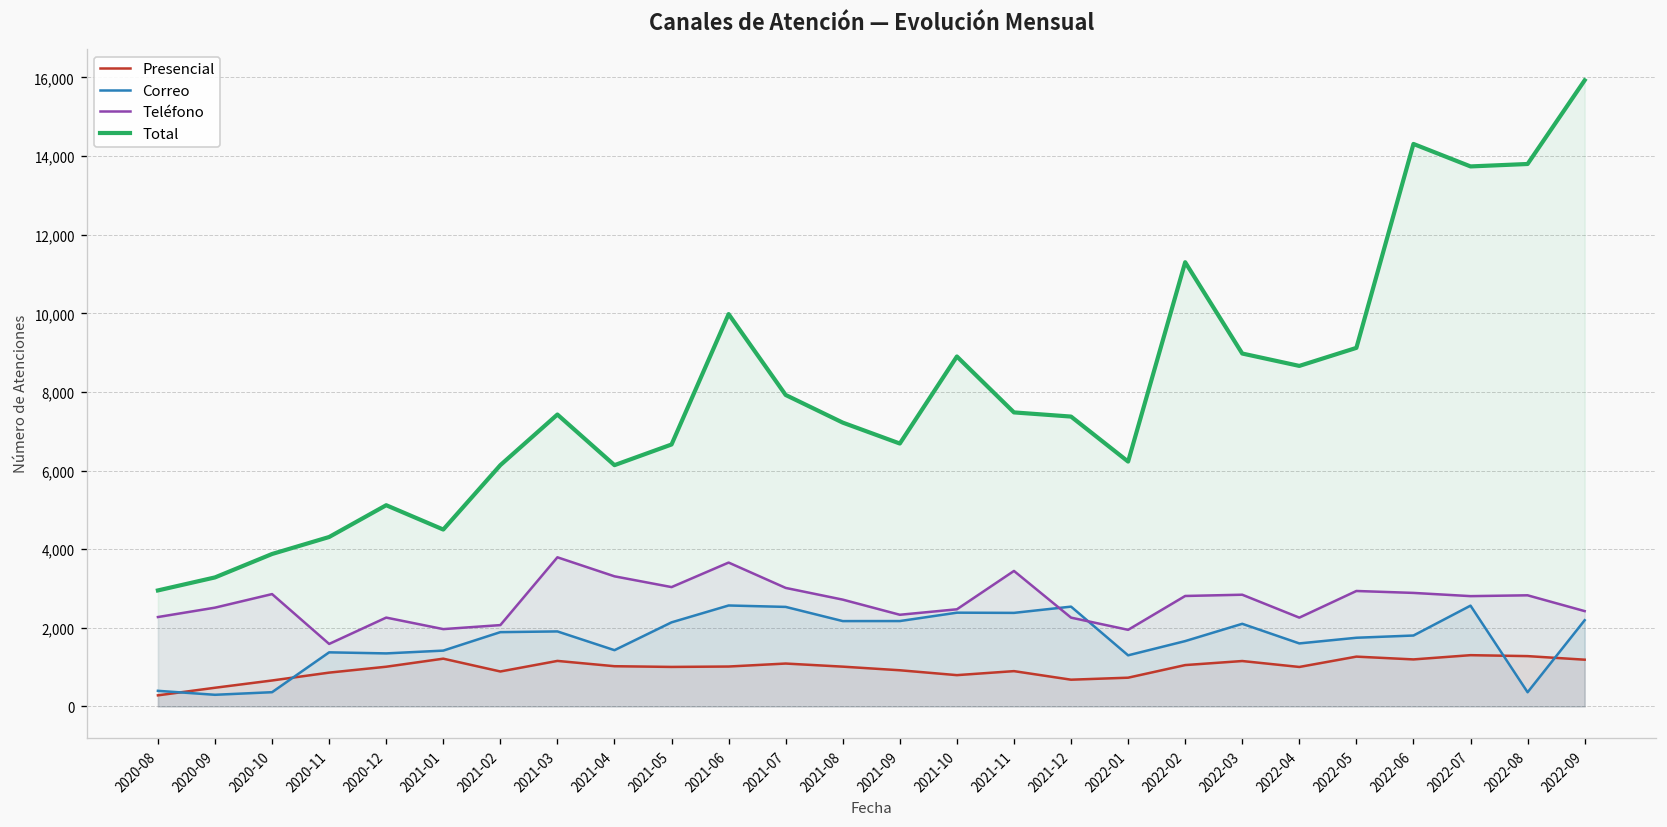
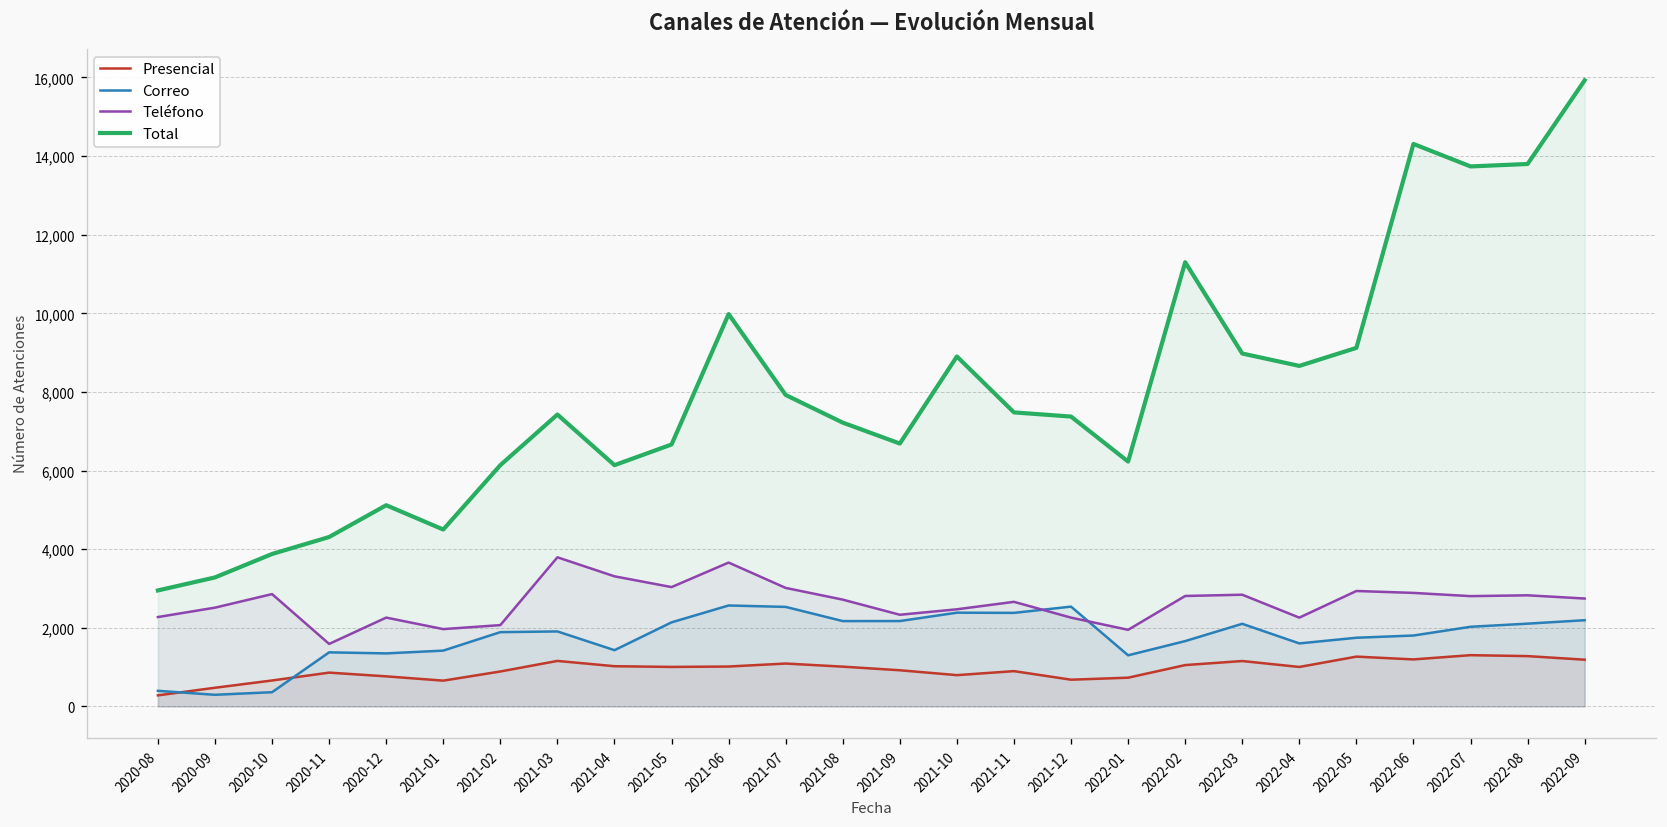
  {
    "Presencial": {
      "2020-08": "300",
      "2020-09": "500",
      "2020-10": "700",
      "2020-11": "900",
-     "2020-12": "1,000",
-     "2021-01": "1,200",
+     "2020-12": "800",
+     "2021-01": "700",
      "2021-02": "900",
      "2021-03": "1,200",
      "2021-04": "1,000",
      "2021-05": "1,000",
      "2021-06": "1,000",
      "2021-07": "1,100",
      "2021-08": "1,000",
      "2021-09": "900",
      "2021-10": "800",
      "2021-11": "900",
      "2021-12": "700",
      "2022-01": "700",
      "2022-02": "1,100",
      "2022-03": "1,200",
      "2022-04": "1,000",
      "2022-05": "1,300",
      "2022-06": "1,200",
      "2022-07": "1,300",
      "2022-08": "1,300",
      "2022-09": "1,200"
    },
    "Correo": {
      "2020-08": "400",
      "2020-09": "300",
      "2020-10": "400",
      "2020-11": "1,400",
      "2020-12": "1,300",
      "2021-01": "1,400",
      "2021-02": "1,900",
      "2021-03": "1,900",
      "2021-04": "1,400",
      "2021-05": "2,100",
      "2021-06": "2,600",
      "2021-07": "2,500",
      "2021-08": "2,200",
      "2021-09": "2,200",
      "2021-10": "2,400",
      "2021-11": "2,400",
      "2021-12": "2,500",
      "2022-01": "1,300",
      "2022-02": "1,700",
      "2022-03": "2,100",
      "2022-04": "1,600",
      "2022-05": "1,700",
      "2022-06": "1,800",
-     "2022-07": "2,600",
-     "2022-08": "400",
+     "2022-07": "2,000",
+     "2022-08": "2,100",
      "2022-09": "2,200"
    },
    "Teléfono": {
      "2020-08": "2,300",
      "2020-09": "2,500",
      "2020-10": "2,900",
      "2020-11": "1,600",
      "2020-12": "2,300",
      "2021-01": "2,000",
      "2021-02": "2,100",
      "2021-03": "3,800",
      "2021-04": "3,300",
      "2021-05": "3,000",
      "2021-06": "3,700",
      "2021-07": "3,000",
      "2021-08": "2,700",
      "2021-09": "2,300",
      "2021-10": "2,500",
-     "2021-11": "3,400",
+     "2021-11": "2,700",
      "2021-12": "2,300",
      "2022-01": "1,900",
      "2022-02": "2,800",
      "2022-03": "2,800",
      "2022-04": "2,300",
      "2022-05": "2,900",
      "2022-06": "2,900",
      "2022-07": "2,800",
      "2022-08": "2,800",
-     "2022-09": "2,400"
+     "2022-09": "2,700"
    },
    "Total": {
      "2020-08": "3,000",
      "2020-09": "3,300",
      "2020-10": "3,900",
      "2020-11": "4,300",
      "2020-12": "5,100",
      "2021-01": "4,500",
      "2021-02": "6,100",
      "2021-03": "7,400",
      "2021-04": "6,100",
      "2021-05": "6,700",
      "2021-06": "10,000",
      "2021-07": "7,900",
      "2021-08": "7,200",
      "2021-09": "6,700",
      "2021-10": "8,900",
      "2021-11": "7,500",
      "2021-12": "7,400",
      "2022-01": "6,200",
      "2022-02": "11,300",
      "2022-03": "9,000",
      "2022-04": "8,700",
      "2022-05": "9,100",
      "2022-06": "14,300",
      "2022-07": "13,700",
      "2022-08": "13,800",
      "2022-09": "15,900"
    }
  }
